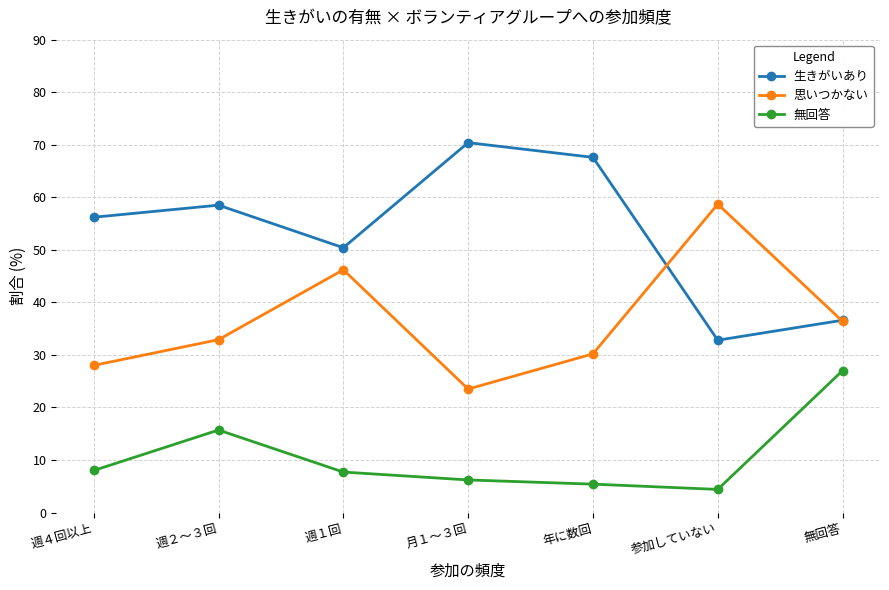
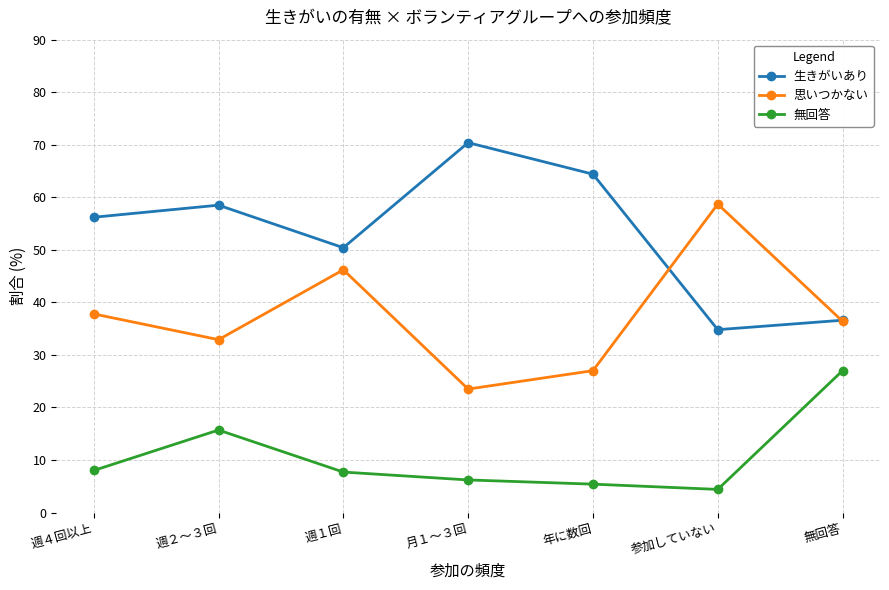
  {
    "生きがいあり": {
      "週４回以上": 56,
      "週２～３回": 59,
      "週１回": 50,
      "月１～３回": 70,
-     "年に数回": 68,
-     "参加していない": 33
+     "年に数回": 64,
+     "参加していない": 35
    },
    "思いつかない": {
-     "週４回以上": 28,
+     "週４回以上": 38,
      "週２～３回": 33,
      "週１回": 46,
      "月１～３回": 24,
-     "年に数回": 30,
+     "年に数回": 27,
      "参加していない": 59
    },
    "無回答": {
      "週４回以上": 8,
      "週２～３回": 16,
      "週１回": 8,
      "月１～３回": 6,
      "年に数回": 5,
      "参加していない": 4,
      "無回答": 27
    }
  }
